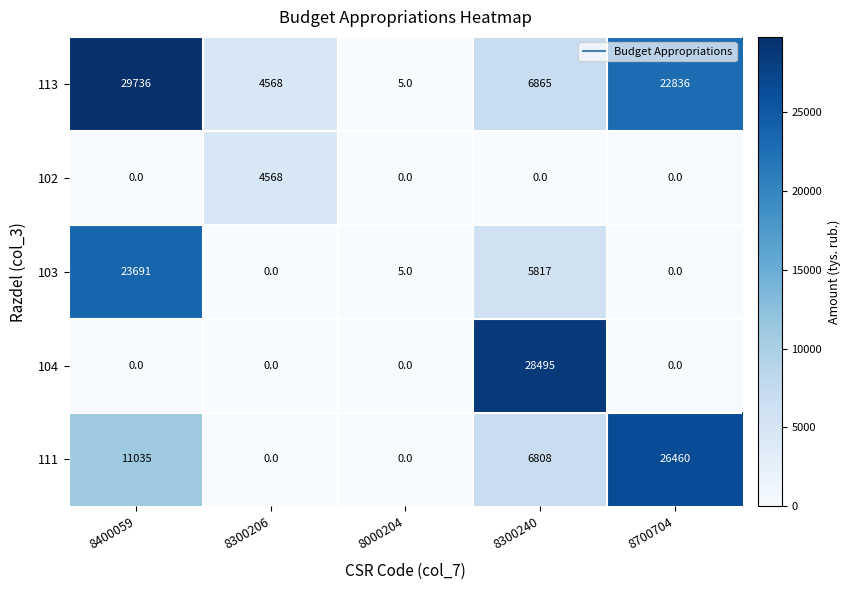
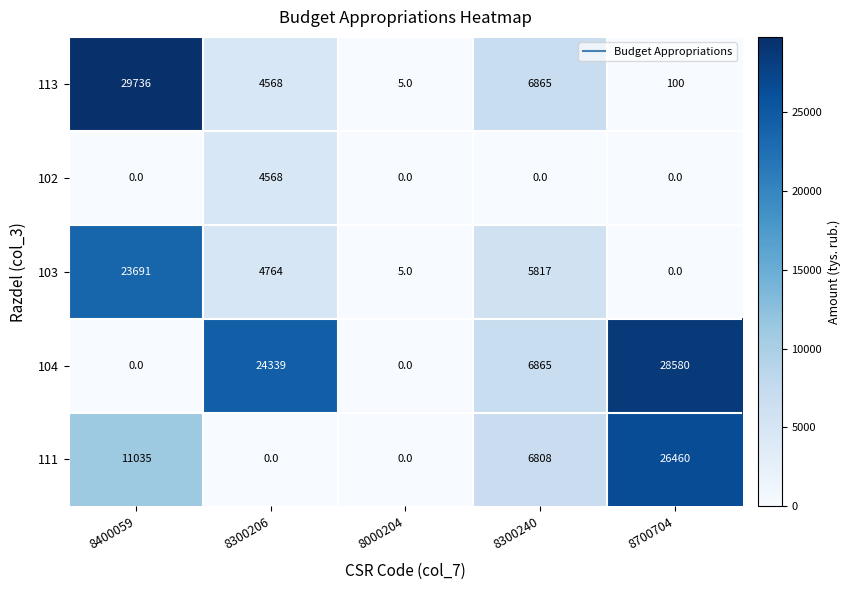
  {
    "113": {
      "8400059": 29736,
      "8300206": 4568,
      "8000204": 5.0,
      "8300240": 6865,
-     "8700704": 22836
+     "8700704": 100
    },
    "102": {
      "8400059": 0.0,
      "8300206": 4568,
      "8000204": 0.0,
      "8300240": 0.0,
      "8700704": 0.0
    },
    "103": {
      "8400059": 23691,
-     "8300206": 0.0,
+     "8300206": 4764,
      "8000204": 5.0,
      "8300240": 5817,
      "8700704": 0.0
    },
    "104": {
      "8400059": 0.0,
-     "8300206": 0.0,
+     "8300206": 24339,
      "8000204": 0.0,
-     "8300240": 28495,
-     "8700704": 0.0
+     "8300240": 6865,
+     "8700704": 28580
    },
    "111": {
      "8400059": 11035,
      "8300206": 0.0,
      "8000204": 0.0,
      "8300240": 6808,
      "8700704": 26460
    }
  }
